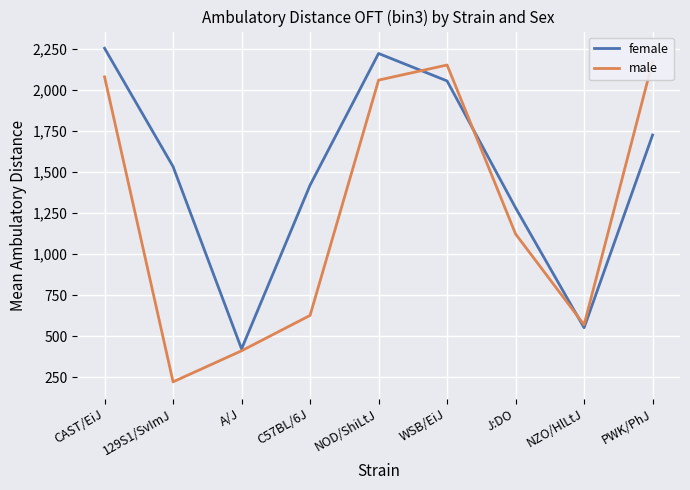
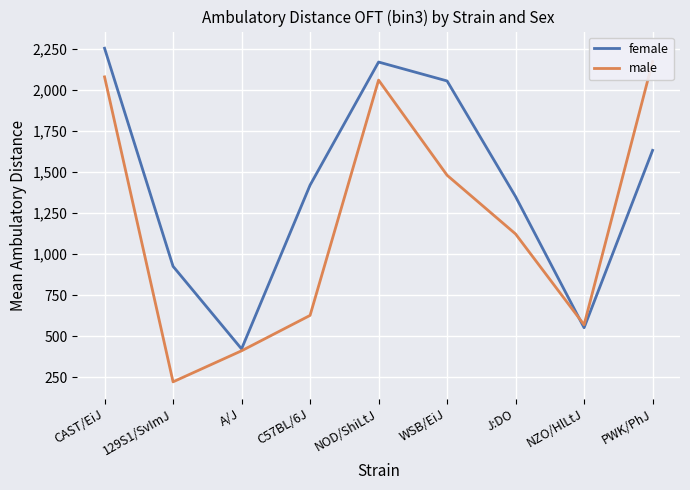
  {
    "female": {
      "CAST/EiJ": "2,250",
-     "129S1/SvImJ": "1,530",
+     "129S1/SvImJ": "930",
      "C57BL/6J": "1,420",
-     "NOD/ShiLtJ": "2,220",
+     "NOD/ShiLtJ": "2,170",
      "WSB/EiJ": "2,050",
-     "J:DO": "1,280",
+     "J:DO": "1,350",
      "NZO/HlLtJ": "550",
-     "PWK/PhJ": "1,720"
+     "PWK/PhJ": "1,630"
    },
    "male": {
      "CAST/EiJ": "2,080",
      "129S1/SvImJ": "220",
      "C57BL/6J": "630",
      "NOD/ShiLtJ": "2,060",
-     "WSB/EiJ": "2,150",
+     "WSB/EiJ": "1,480",
      "J:DO": "1,120",
      "NZO/HlLtJ": "570"
    }
  }
